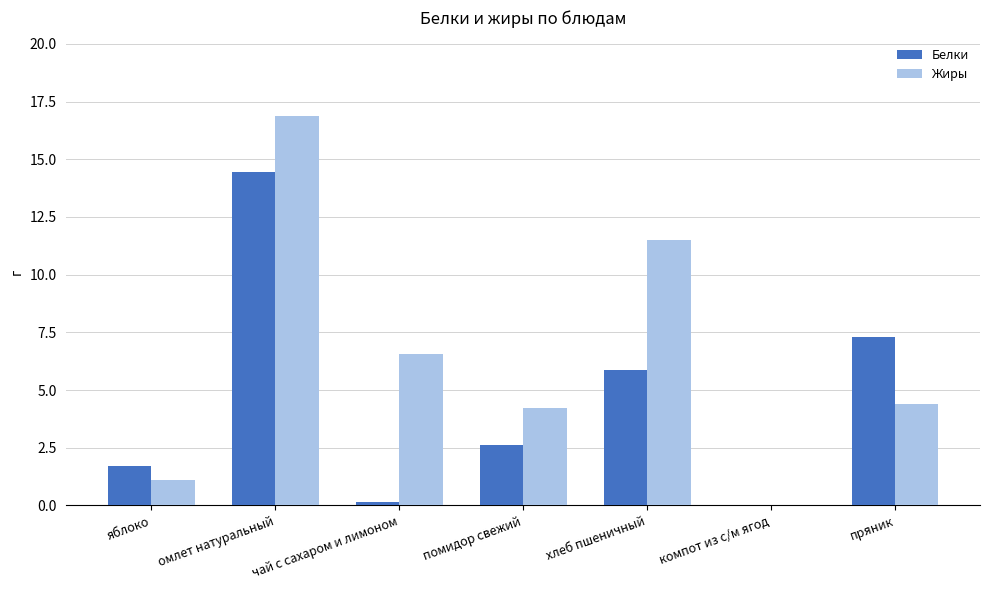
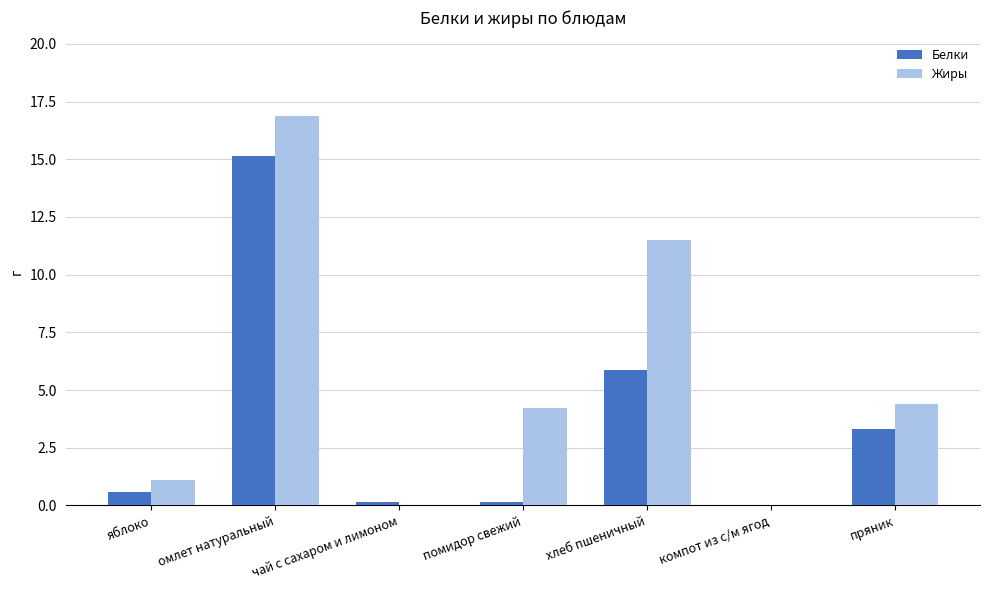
  {
    "Белки": {
-     "яблоко": 1.7,
-     "омлет натуральный": 14.5,
+     "яблоко": 0.6,
+     "омлет натуральный": 15.1,
      "чай с сахаром и лимоном": 0.1,
-     "помидор свежий": 2.6,
+     "помидор свежий": 0.2,
      "хлеб пшеничный": 5.9,
      "компот из с/м ягод": 0.0,
-     "пряник": 7.3
+     "пряник": 3.3
    },
    "Жиры": {
      "яблоко": 1.1,
      "омлет натуральный": 16.9,
-     "чай с сахаром и лимоном": 6.6,
+     "чай с сахаром и лимоном": 0.0,
      "помидор свежий": 4.2,
      "хлеб пшеничный": 11.5,
      "компот из с/м ягод": 0.0,
      "пряник": 4.4
    }
  }
